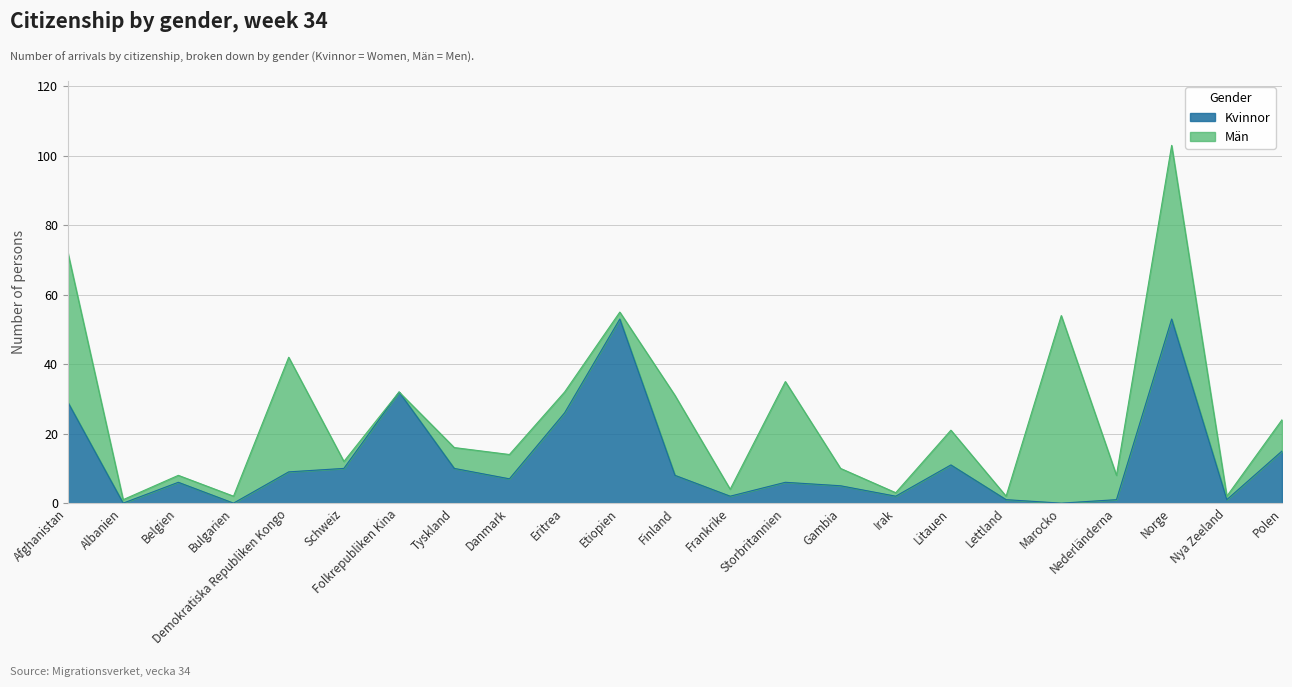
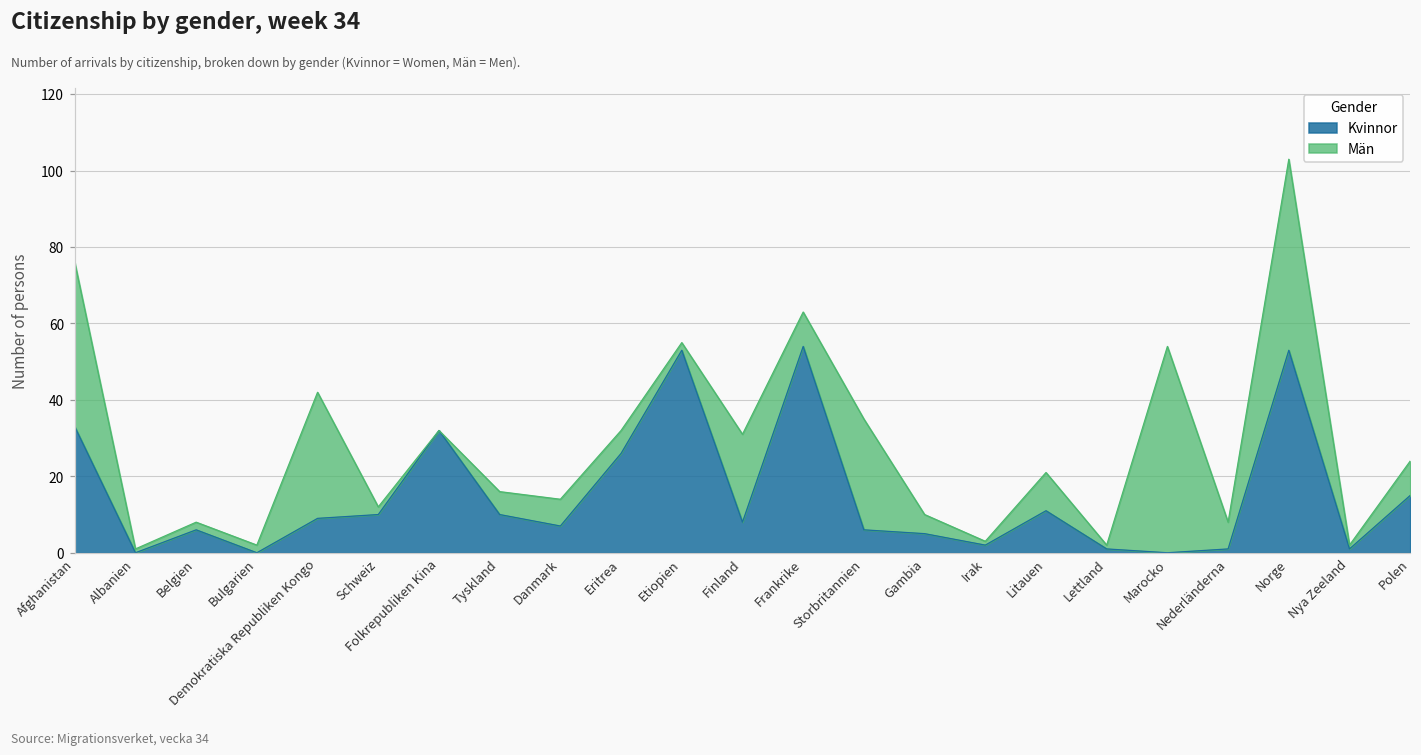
  {
    "Kvinnor": {
-     "Afghanistan": 29,
+     "Afghanistan": 33,
      "Albanien": 0,
      "Belgien": 6,
      "Bulgarien": 0,
      "Demokratiska Republiken Kongo": 9,
      "Schweiz": 10,
      "Tyskland": 10,
      "Danmark": 7,
      "Eritrea": 26,
      "Etiopien": 53,
      "Finland": 8,
-     "Frankrike": 2,
+     "Frankrike": 54,
      "Storbritannien": 6,
      "Gambia": 5,
      "Irak": 2,
      "Litauen": 11,
      "Lettland": 1,
      "Marocko": 0,
      "Nederländerna": 1,
      "Norge": 53,
      "Nya Zeeland": 1,
      "Polen": 15
    },
    "Män": {
      "Afghanistan": 43,
      "Albanien": 1,
      "Belgien": 2,
      "Bulgarien": 2,
      "Demokratiska Republiken Kongo": 33,
      "Schweiz": 2,
      "Tyskland": 6,
      "Danmark": 7,
      "Eritrea": 6,
      "Etiopien": 2,
      "Finland": 23,
-     "Frankrike": 2,
+     "Frankrike": 9,
      "Storbritannien": 29,
      "Gambia": 5,
      "Irak": 1,
      "Litauen": 10,
      "Lettland": 1,
      "Marocko": 54,
      "Nederländerna": 7,
      "Norge": 50,
      "Nya Zeeland": 1,
      "Polen": 9
    }
  }
